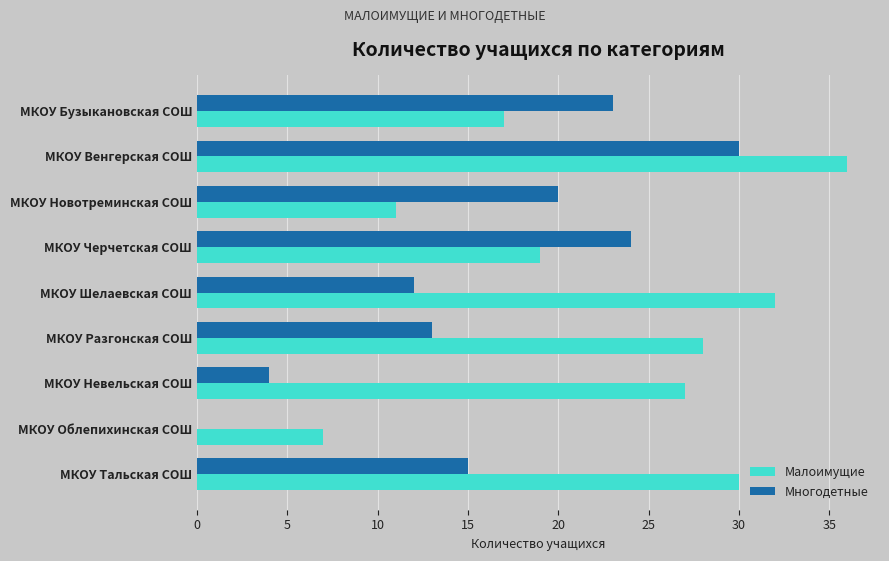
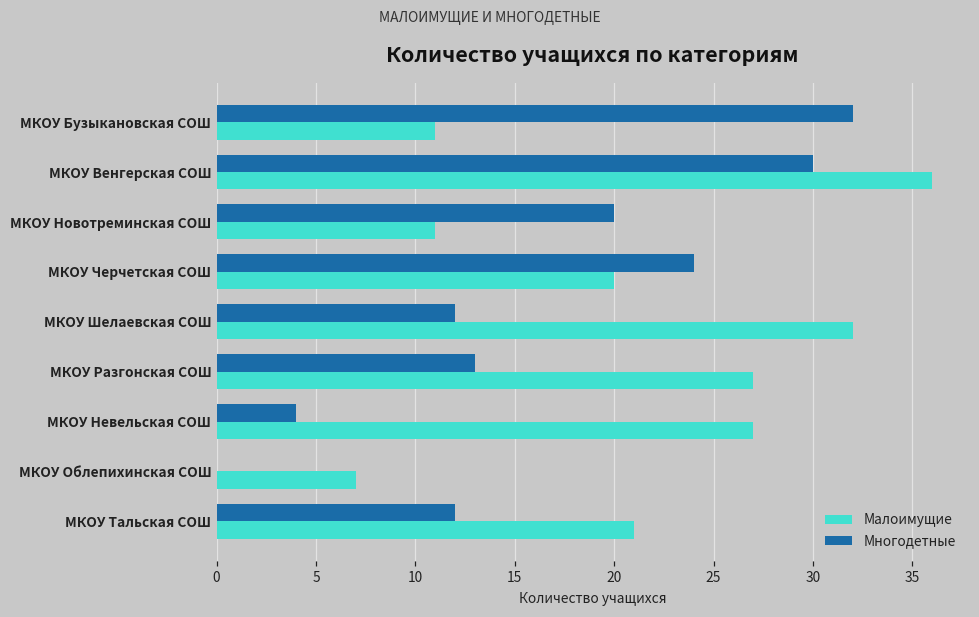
  {
    "Малоимущие": {
-     "МКОУ Бузыкановская СОШ": 17,
+     "МКОУ Бузыкановская СОШ": 11,
      "МКОУ Венгерская СОШ": 36,
      "МКОУ Новотреминская СОШ": 11,
-     "МКОУ Черчетская СОШ": 19,
+     "МКОУ Черчетская СОШ": 20,
      "МКОУ Шелаевская СОШ": 32,
-     "МКОУ Разгонская СОШ": 28,
+     "МКОУ Разгонская СОШ": 27,
      "МКОУ Невельская СОШ": 27,
      "МКОУ Облепихинская СОШ": 7,
-     "МКОУ Тальская СОШ": 30
+     "МКОУ Тальская СОШ": 21
    },
    "Многодетные": {
-     "МКОУ Бузыкановская СОШ": 23,
+     "МКОУ Бузыкановская СОШ": 32,
      "МКОУ Венгерская СОШ": 30,
      "МКОУ Новотреминская СОШ": 20,
      "МКОУ Черчетская СОШ": 24,
      "МКОУ Шелаевская СОШ": 12,
      "МКОУ Разгонская СОШ": 13,
      "МКОУ Невельская СОШ": 4,
      "МКОУ Облепихинская СОШ": 0,
-     "МКОУ Тальская СОШ": 15
+     "МКОУ Тальская СОШ": 12
    }
  }
